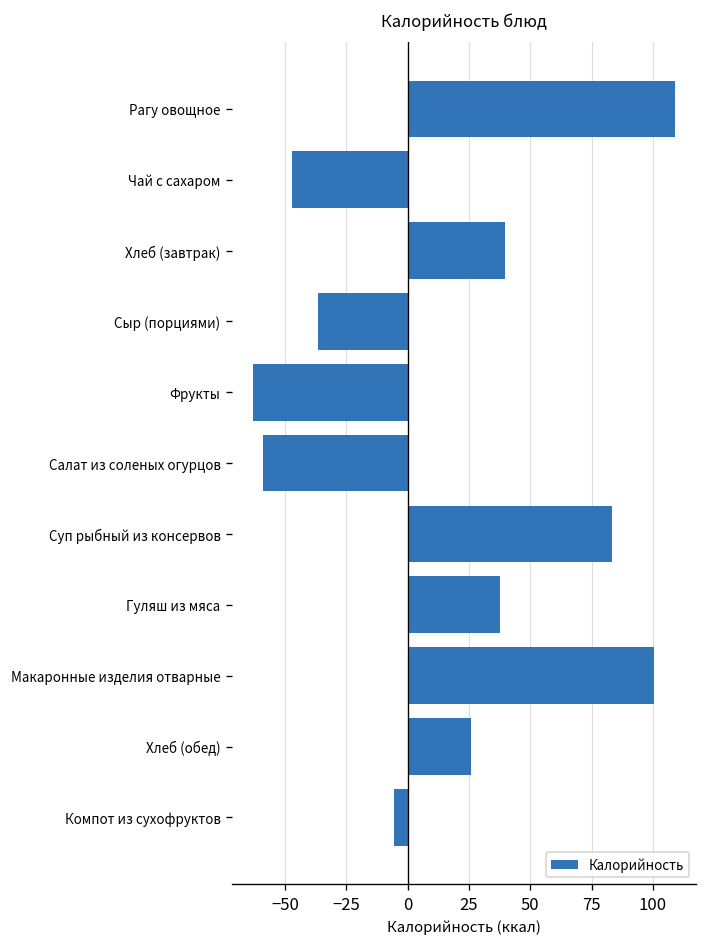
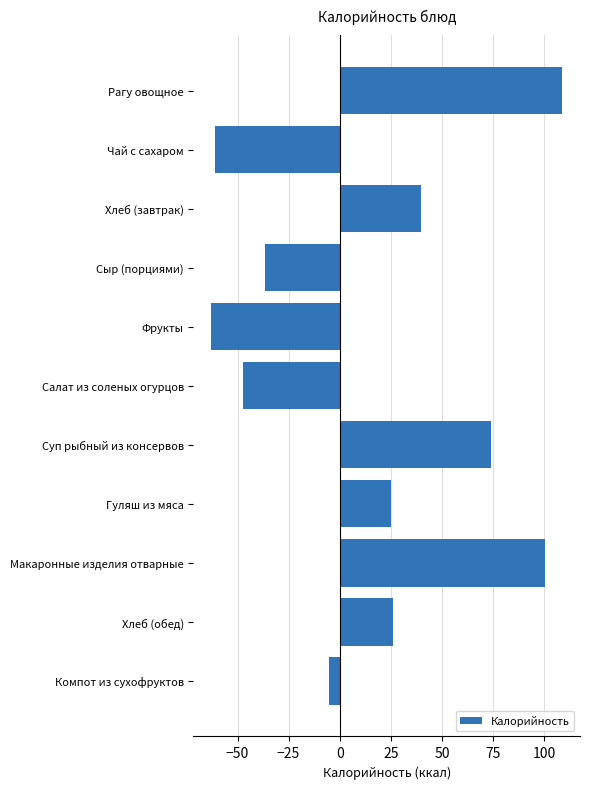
  {
    "Рагу овощное": 109,
-   "Чай с сахаром": -47,
+   "Чай с сахаром": -61,
    "Хлеб (завтрак)": 40,
    "Сыр (порциями)": -37,
    "Фрукты": -63,
-   "Салат из соленых огурцов": -59,
-   "Суп рыбный из консервов": 83,
-   "Гуляш из мяса": 37,
+   "Салат из соленых огурцов": -47,
+   "Суп рыбный из консервов": 74,
+   "Гуляш из мяса": 25,
    "Макаронные изделия отварные": 100,
    "Хлеб (обед)": 26,
    "Компот из сухофруктов": -5
  }
